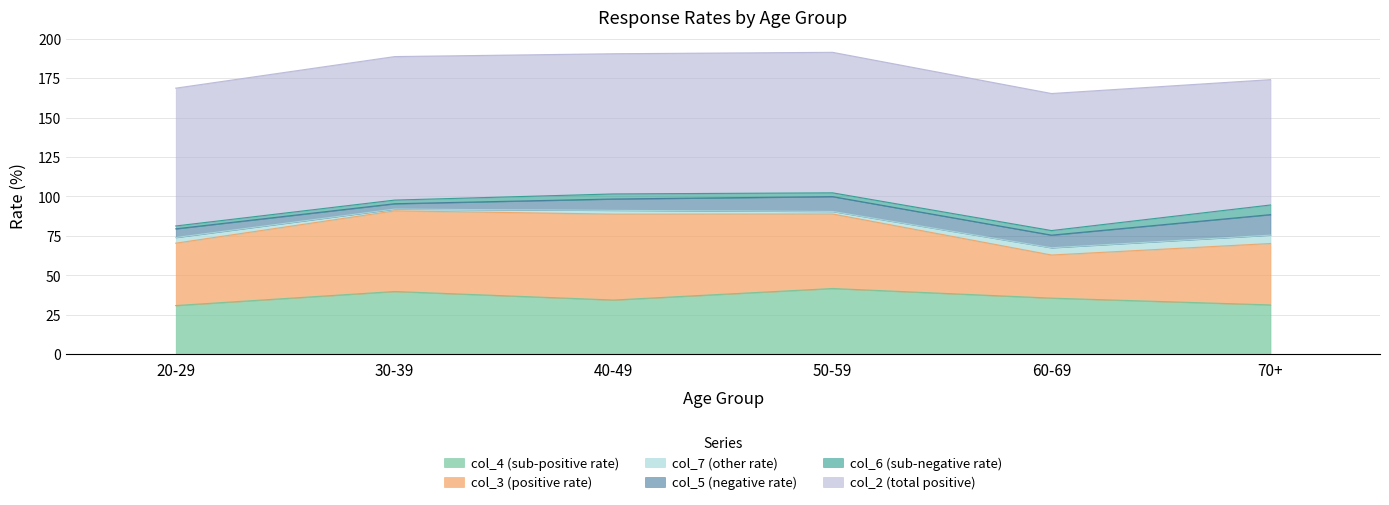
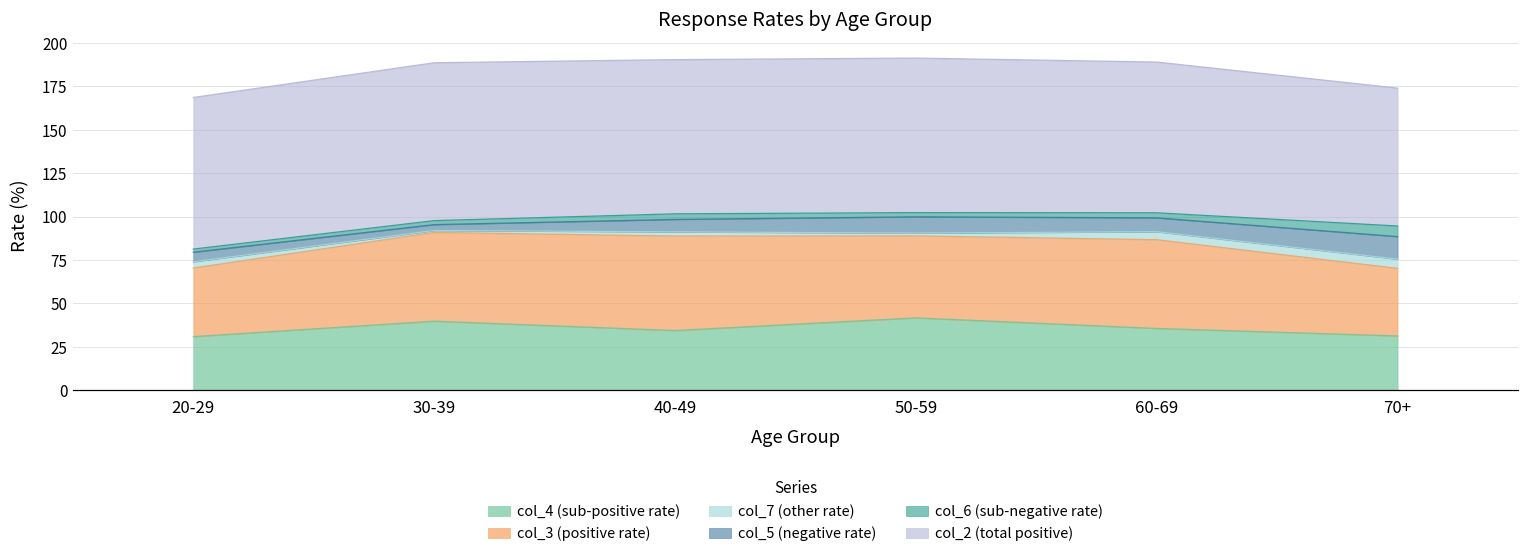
  {
    "col_3 (positive rate)": {
      "20-29": 40,
      "40-49": 54,
      "50-59": 47,
-     "60-69": 27,
+     "60-69": 51,
      "70+": 39
    }
  }
